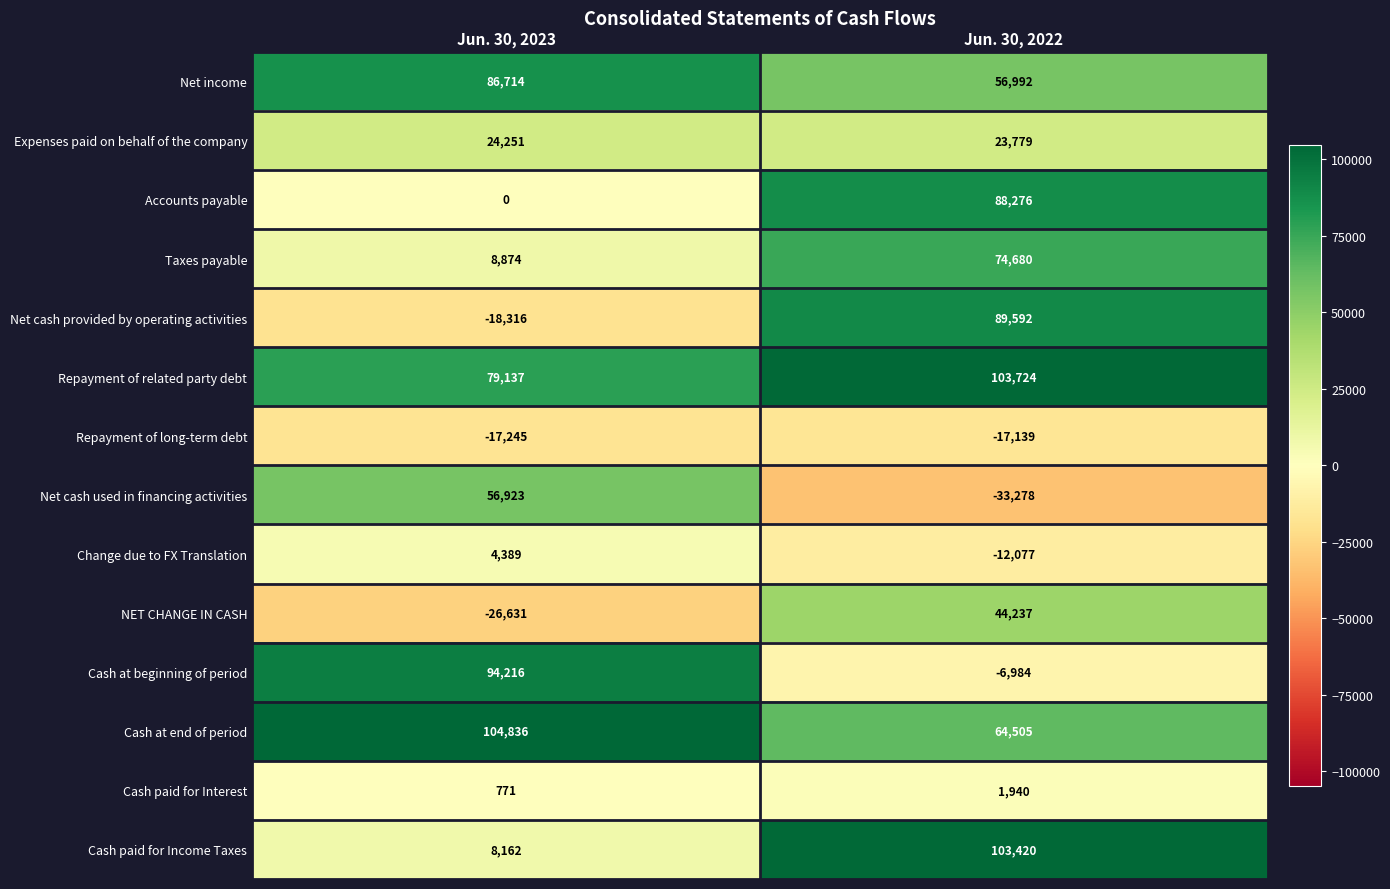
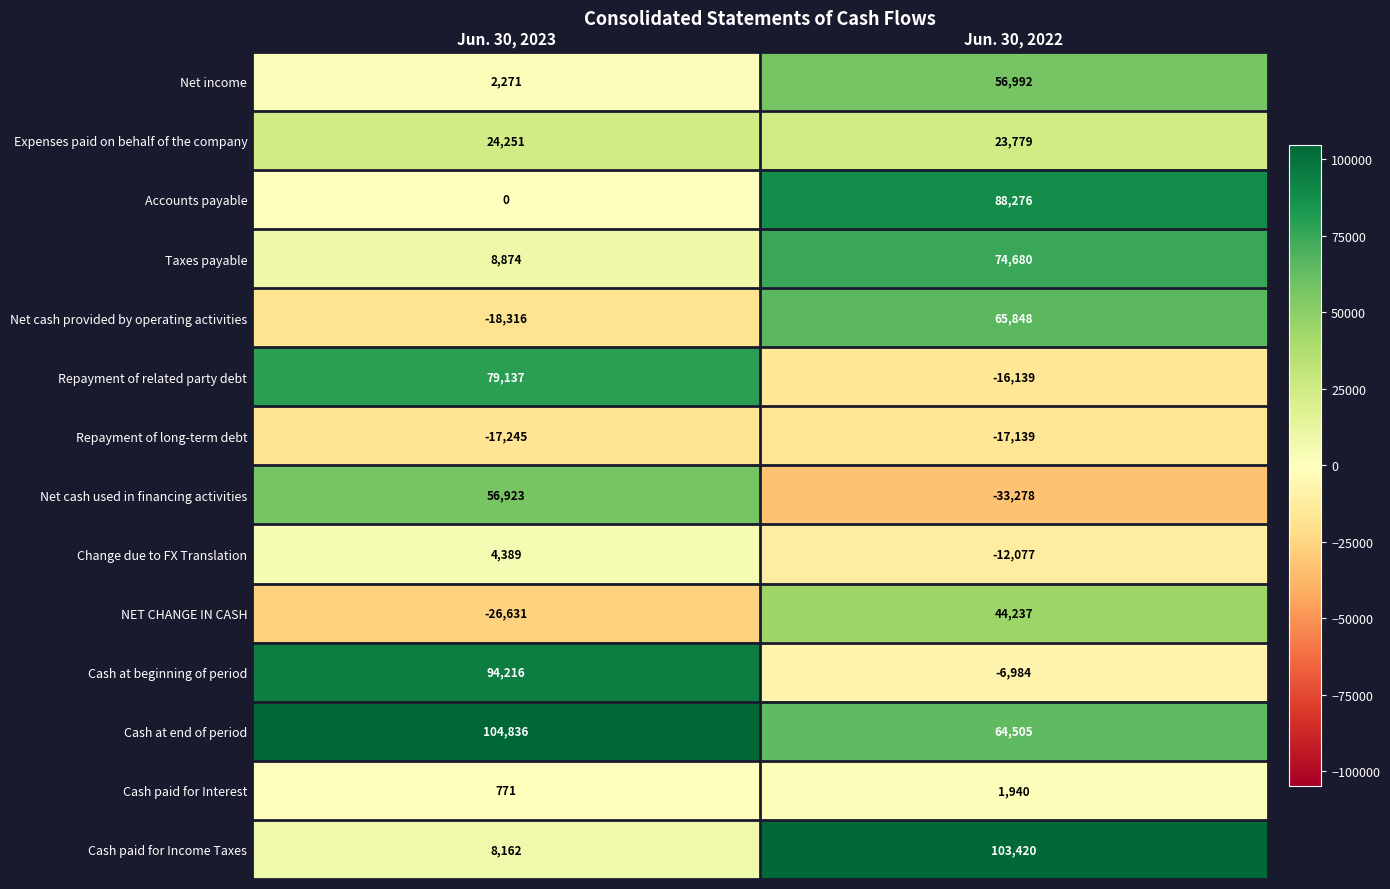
  {
    "Net income": {
-     "Jun. 30, 2023": "86,714",
+     "Jun. 30, 2023": "2,271",
      "Jun. 30, 2022": "56,992"
    },
    "Expenses paid on behalf of the company": {
      "Jun. 30, 2023": "24,251",
      "Jun. 30, 2022": "23,779"
    },
    "Accounts payable": {
      "Jun. 30, 2023": "0",
      "Jun. 30, 2022": "88,276"
    },
    "Taxes payable": {
      "Jun. 30, 2023": "8,874",
      "Jun. 30, 2022": "74,680"
    },
    "Net cash provided by operating activities": {
      "Jun. 30, 2023": "-18,316",
-     "Jun. 30, 2022": "89,592"
+     "Jun. 30, 2022": "65,848"
    },
    "Repayment of related party debt": {
      "Jun. 30, 2023": "79,137",
-     "Jun. 30, 2022": "103,724"
+     "Jun. 30, 2022": "-16,139"
    },
    "Repayment of long-term debt": {
      "Jun. 30, 2023": "-17,245",
      "Jun. 30, 2022": "-17,139"
    },
    "Net cash used in financing activities": {
      "Jun. 30, 2023": "56,923",
      "Jun. 30, 2022": "-33,278"
    },
    "Change due to FX Translation": {
      "Jun. 30, 2023": "4,389",
      "Jun. 30, 2022": "-12,077"
    },
    "NET CHANGE IN CASH": {
      "Jun. 30, 2023": "-26,631",
      "Jun. 30, 2022": "44,237"
    },
    "Cash at beginning of period": {
      "Jun. 30, 2023": "94,216",
      "Jun. 30, 2022": "-6,984"
    },
    "Cash at end of period": {
      "Jun. 30, 2023": "104,836",
      "Jun. 30, 2022": "64,505"
    },
    "Cash paid for Interest": {
      "Jun. 30, 2023": "771",
      "Jun. 30, 2022": "1,940"
    },
    "Cash paid for Income Taxes": {
      "Jun. 30, 2023": "8,162",
      "Jun. 30, 2022": "103,420"
    }
  }
